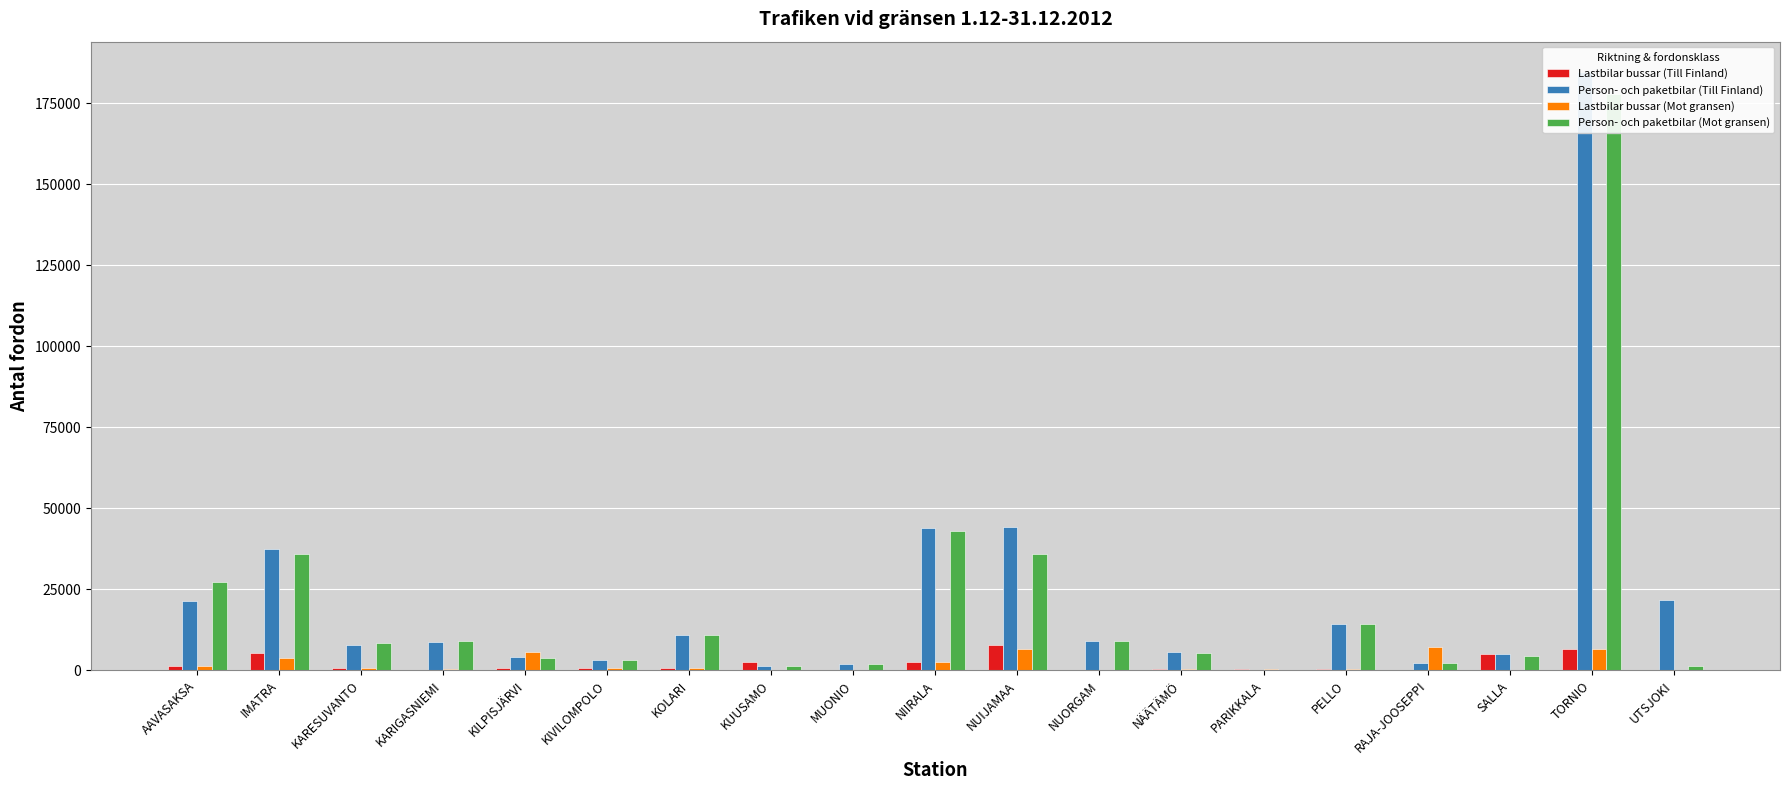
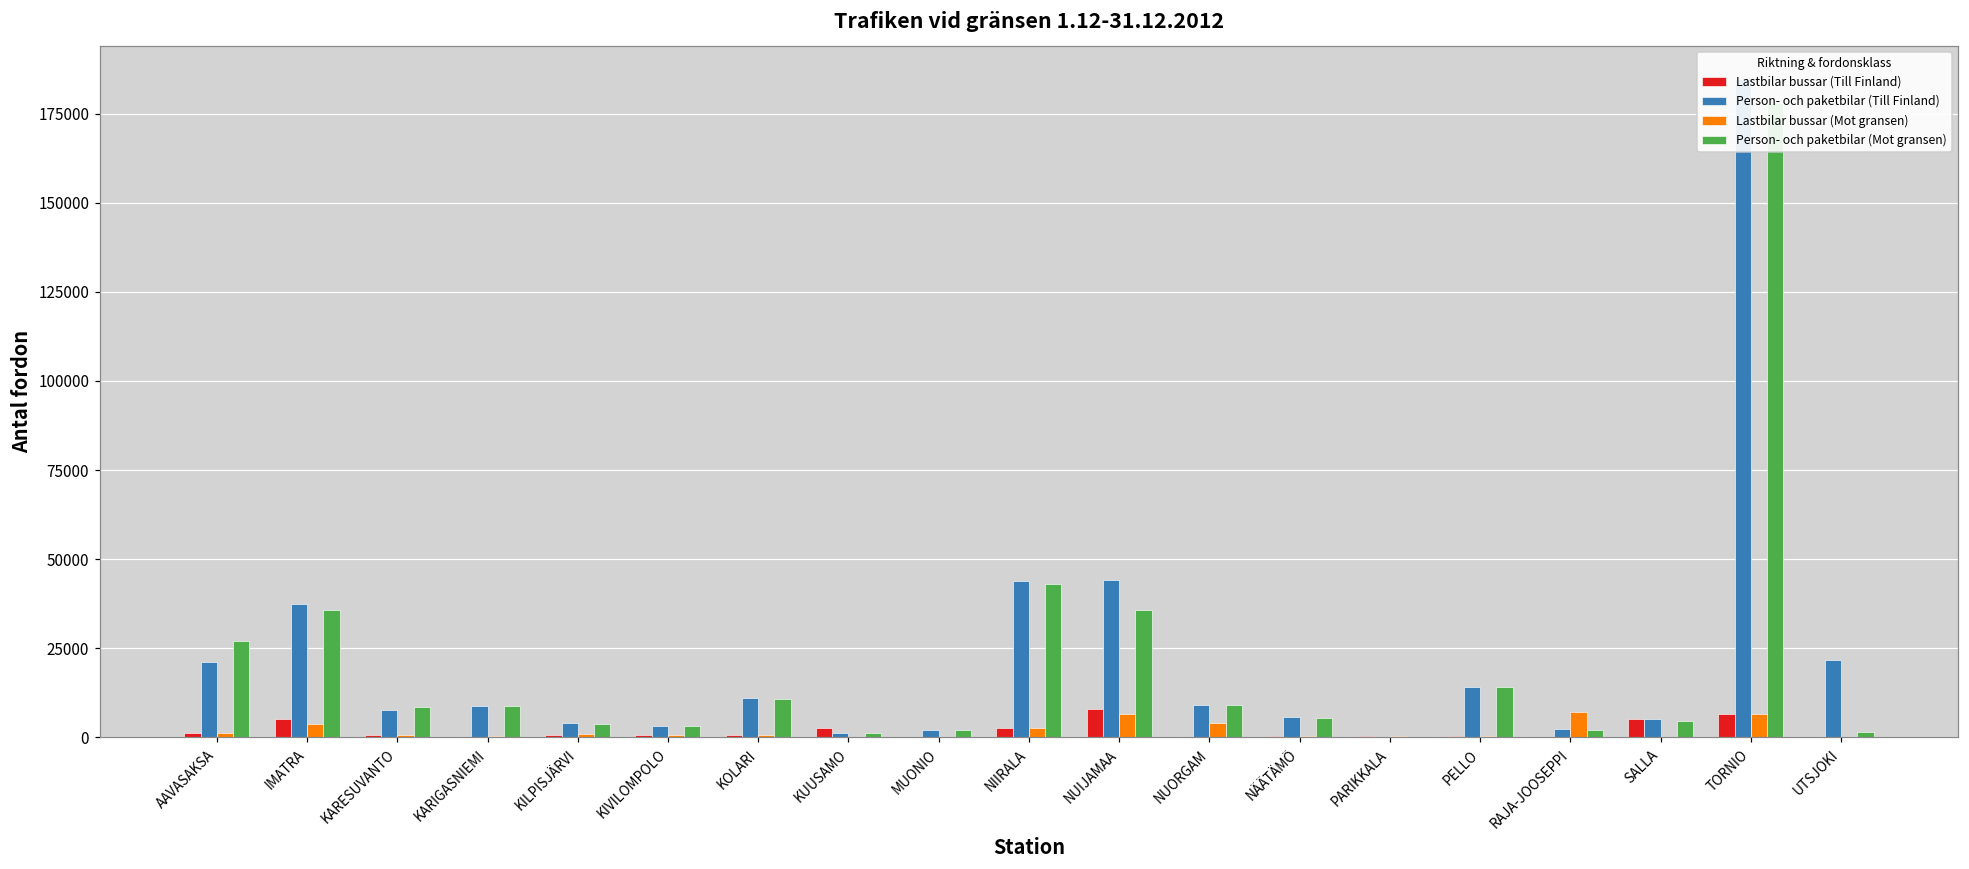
  {
    "Lastbilar bussar (Till Finland)": {
      "AAVASAKSA": 1000,
      "IMATRA": 5000,
      "KUUSAMO": 3000,
      "NIIRALA": 3000,
      "NUIJAMAA": 8000,
      "SALLA": 5000,
      "TORNIO": 7000
    },
    "Person- och paketbilar (Till Finland)": {
      "AAVASAKSA": 21000,
      "IMATRA": 37000,
      "KARESUVANTO": 8000,
      "KARIGASNIEMI": 9000,
      "KILPISJÄRVI": 4000,
      "KIVILOMPOLO": 3000,
      "KOLARI": 11000,
      "KUUSAMO": 1000,
      "MUONIO": 2000,
      "NIIRALA": 44000,
      "NUIJAMAA": 44000,
      "NUORGAM": 9000,
      "NÄÄTÄMÖ": 6000,
      "PELLO": 14000,
      "RAJA-JOOSEPPI": 2000,
      "SALLA": 5000,
      "UTSJOKI": 22000
    },
    "Lastbilar bussar (Mot gransen)": {
      "AAVASAKSA": 1000,
      "IMATRA": 4000,
-     "KILPISJÄRVI": 6000,
+     "KILPISJÄRVI": 1000,
      "NIIRALA": 3000,
      "NUIJAMAA": 7000,
-     "NUORGAM": 0,
+     "NUORGAM": 4000,
      "RAJA-JOOSEPPI": 7000,
      "TORNIO": 7000
    },
    "Person- och paketbilar (Mot gransen)": {
      "AAVASAKSA": 27000,
      "IMATRA": 36000,
      "KARESUVANTO": 8000,
      "KARIGASNIEMI": 9000,
      "KILPISJÄRVI": 4000,
      "KIVILOMPOLO": 3000,
      "KOLARI": 11000,
      "KUUSAMO": 1000,
      "MUONIO": 2000,
      "NIIRALA": 43000,
      "NUIJAMAA": 36000,
      "NUORGAM": 9000,
      "NÄÄTÄMÖ": 5000,
      "PELLO": 14000,
      "RAJA-JOOSEPPI": 2000,
      "SALLA": 4000,
      "UTSJOKI": 1000
    }
  }
